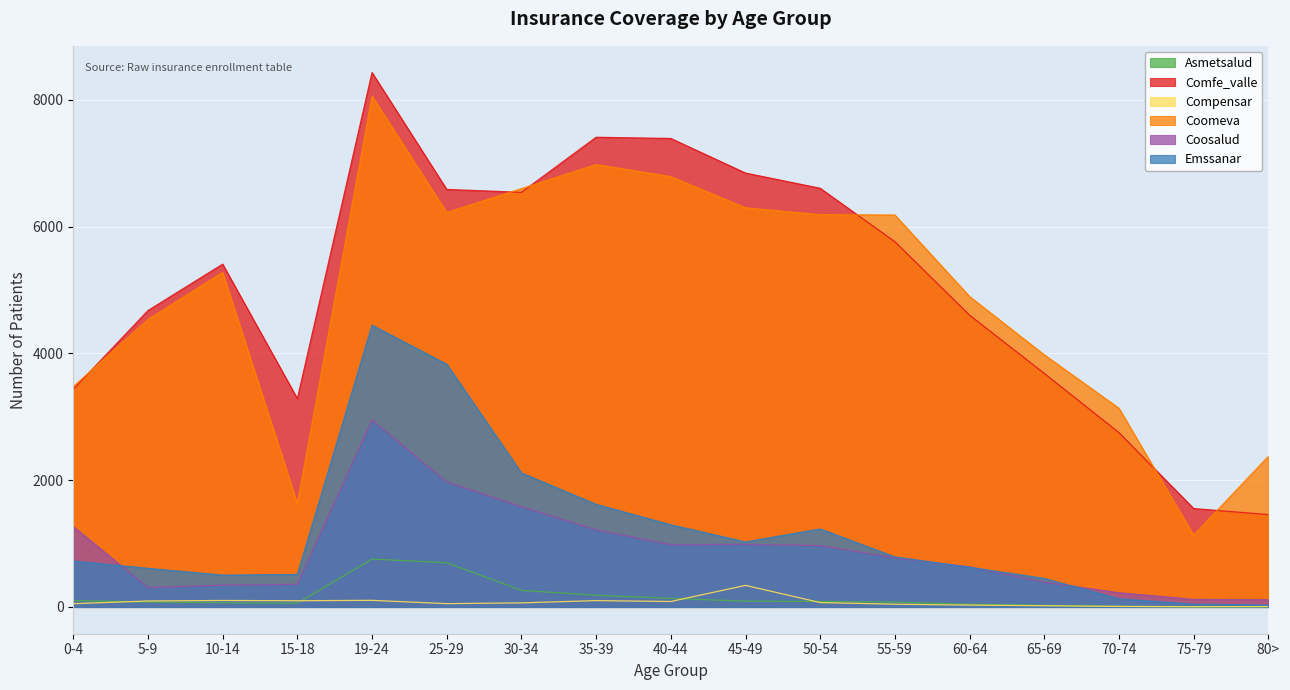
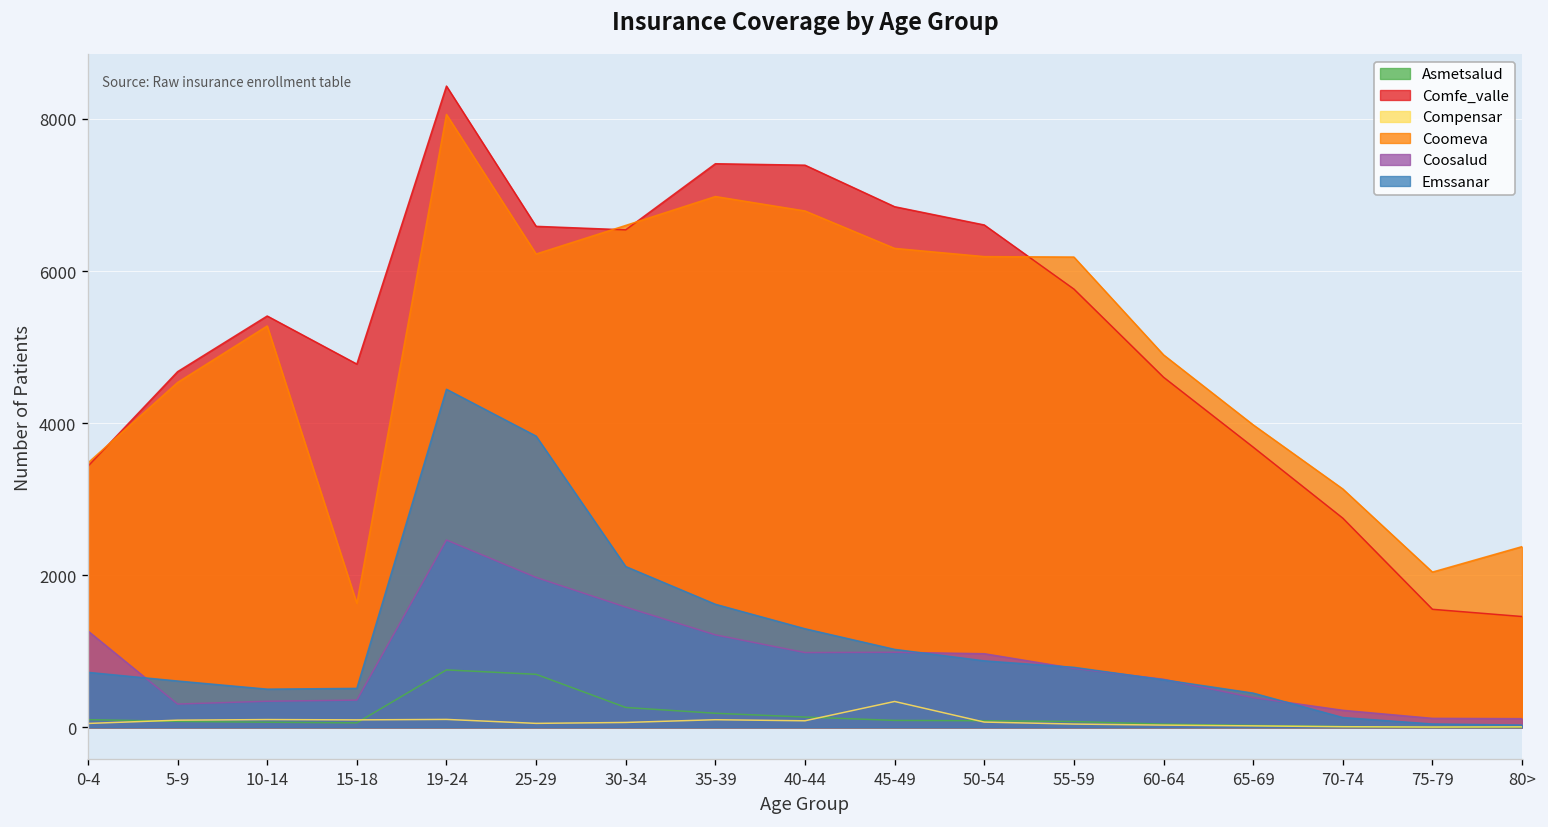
  {
    "Asmetsalud": {
      "0-4": 100,
      "19-24": 800,
      "25-29": 700,
      "30-34": 300,
      "35-39": 200,
      "40-44": 100,
      "45-49": 100
    },
    "Comfe_valle": {
      "0-4": 3400,
      "5-9": 4700,
      "10-14": 5400,
-     "15-18": 3300,
+     "15-18": 4800,
      "19-24": 8400,
      "25-29": 6600,
      "30-34": 6500,
      "35-39": 7400,
      "40-44": 7400,
      "45-49": 6800,
      "50-54": 6600,
      "55-59": 5800,
      "60-64": 4600,
      "65-69": 3700,
      "70-74": 2800,
      "75-79": 1600,
      "80>": 1500
    },
    "Compensar": {
      "0-4": 100,
      "19-24": 100,
      "25-29": 100,
      "30-34": 100,
      "35-39": 100,
      "40-44": 100,
      "45-49": 300
    },
    "Coomeva": {
      "0-4": 3500,
      "5-9": 4500,
      "10-14": 5300,
      "15-18": 1600,
      "19-24": 8100,
      "25-29": 6200,
      "30-34": 6600,
      "35-39": 7000,
      "40-44": 6800,
      "45-49": 6300,
      "50-54": 6200,
      "55-59": 6200,
      "60-64": 4900,
      "65-69": 4000,
      "70-74": 3100,
-     "75-79": 1100,
+     "75-79": 2000,
      "80>": 2400
    },
    "Coosalud": {
      "0-4": 1300,
      "5-9": 300,
      "10-14": 300,
      "15-18": 400,
-     "19-24": 3000,
+     "19-24": 2500,
      "25-29": 2000,
      "30-34": 1600,
      "35-39": 1200,
      "40-44": 1000,
      "50-54": 1000,
      "65-69": 400,
      "70-74": 200,
      "75-79": 100,
      "80>": 100
    },
    "Emssanar": {
      "0-4": 700,
      "5-9": 600,
      "10-14": 500,
      "15-18": 500,
      "19-24": 4400,
      "25-29": 3800,
      "30-34": 2100,
      "35-39": 1600,
      "40-44": 1300,
-     "50-54": 1200,
+     "50-54": 900,
      "65-69": 500,
      "70-74": 100,
      "75-79": 0
    }
  }
